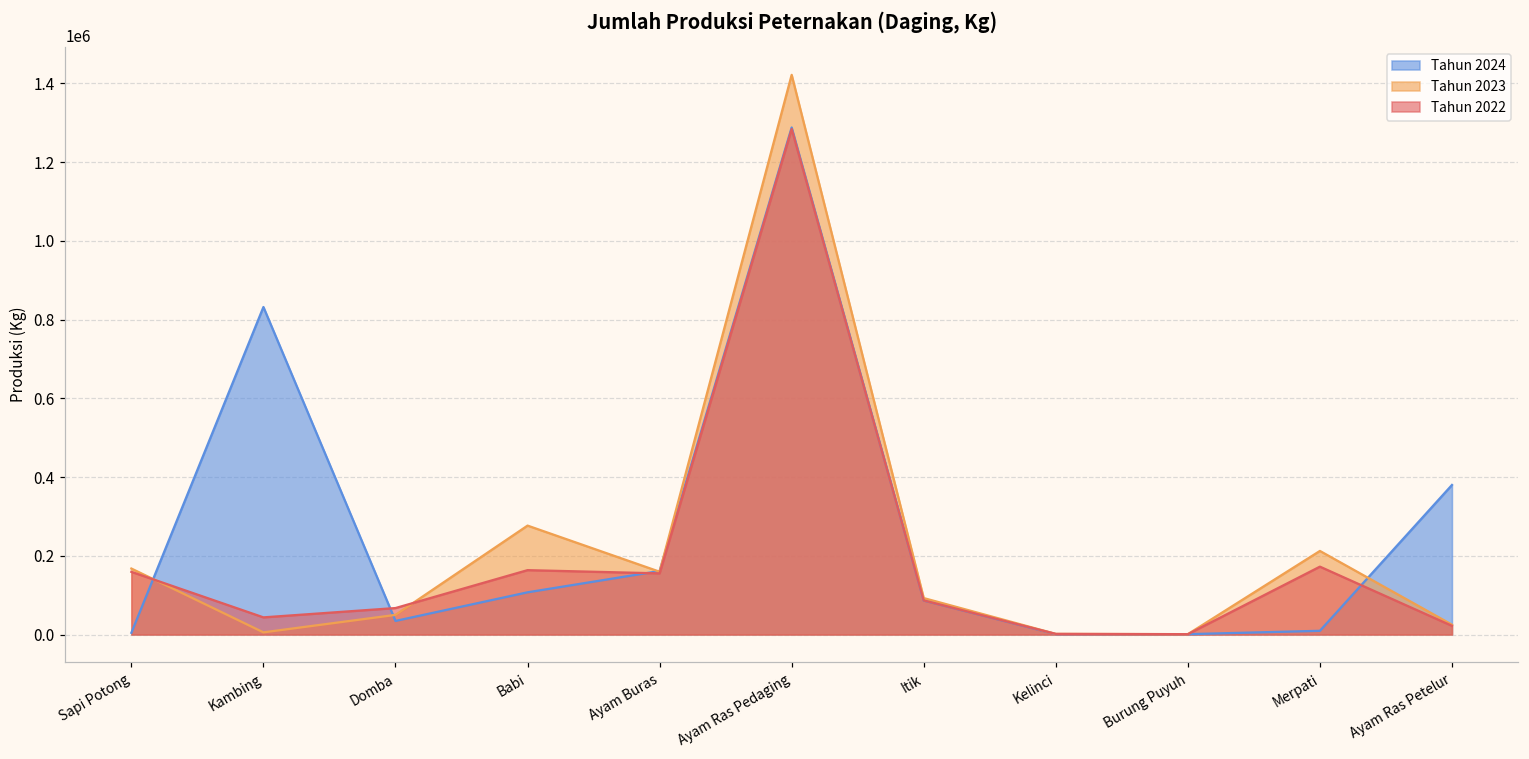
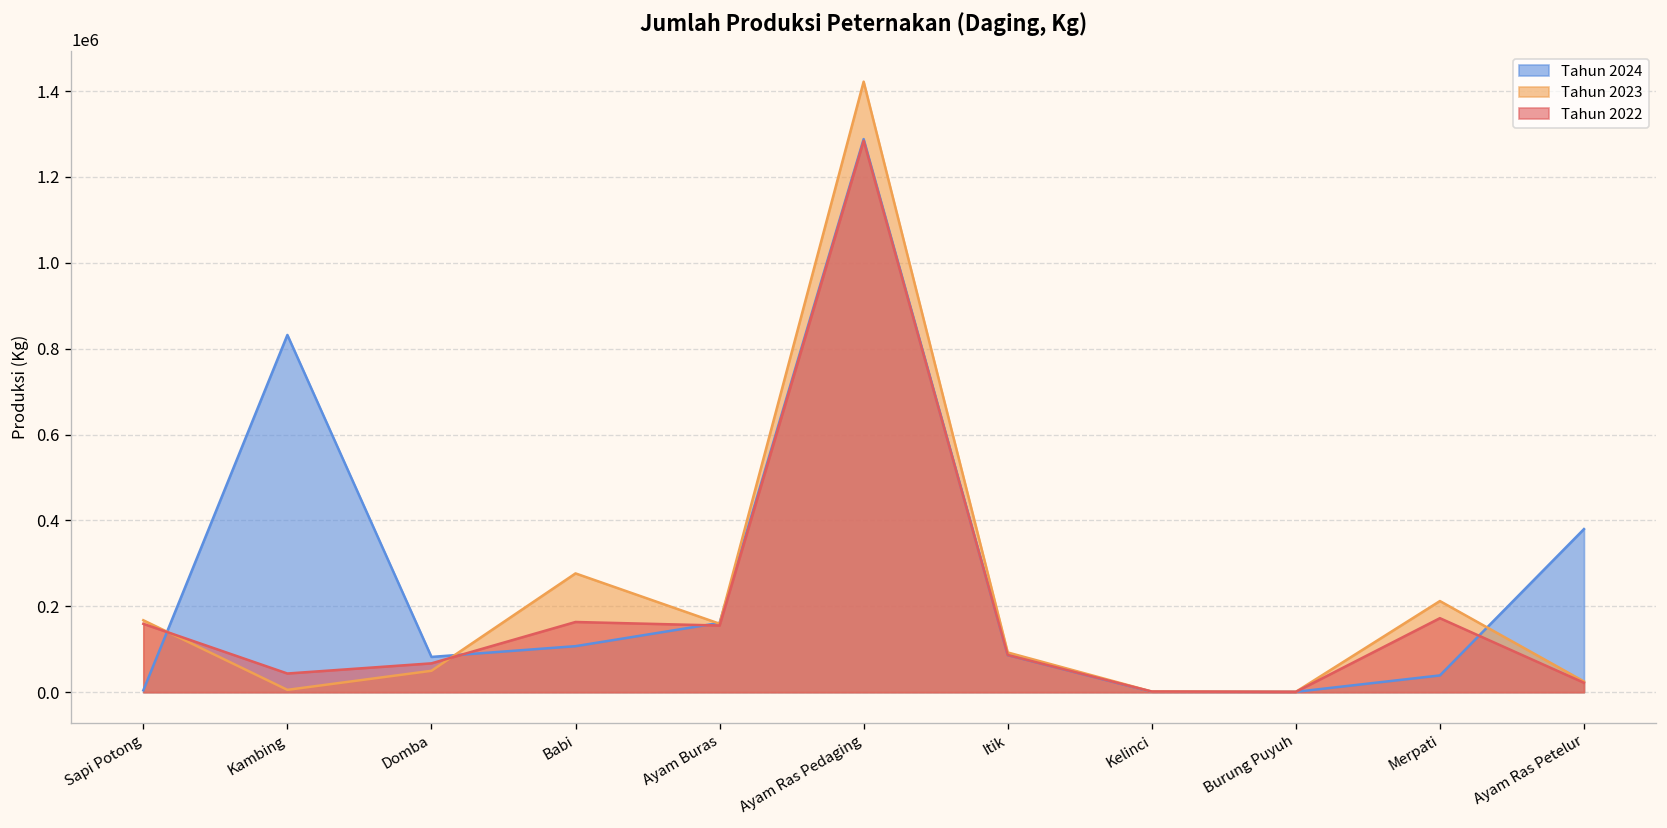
  {
    "Tahun 2024": {
      "Sapi Potong": 0,
      "Kambing": 830000,
-     "Domba": 30000,
+     "Domba": 80000,
      "Babi": 110000,
-     "Merpati": 10000,
+     "Merpati": 40000,
      "Ayam Ras Petelur": 380000
    },
    "Tahun 2023": {
      "Sapi Potong": 170000,
      "Kambing": 10000,
      "Domba": 50000,
      "Babi": 280000,
      "Ayam Ras Pedaging": 1420000,
      "Merpati": 210000
    },
    "Tahun 2022": {
      "Sapi Potong": 160000,
      "Kambing": 40000,
      "Domba": 70000,
      "Babi": 160000,
      "Merpati": 170000
    }
  }
